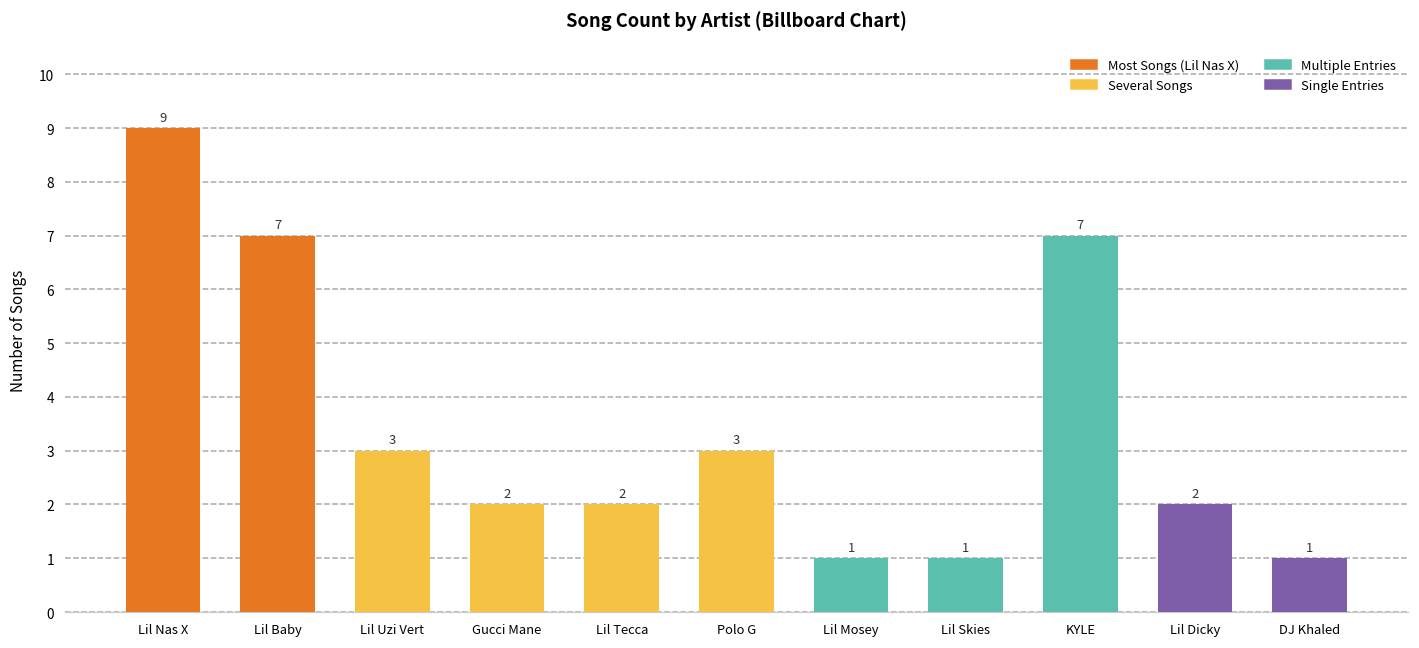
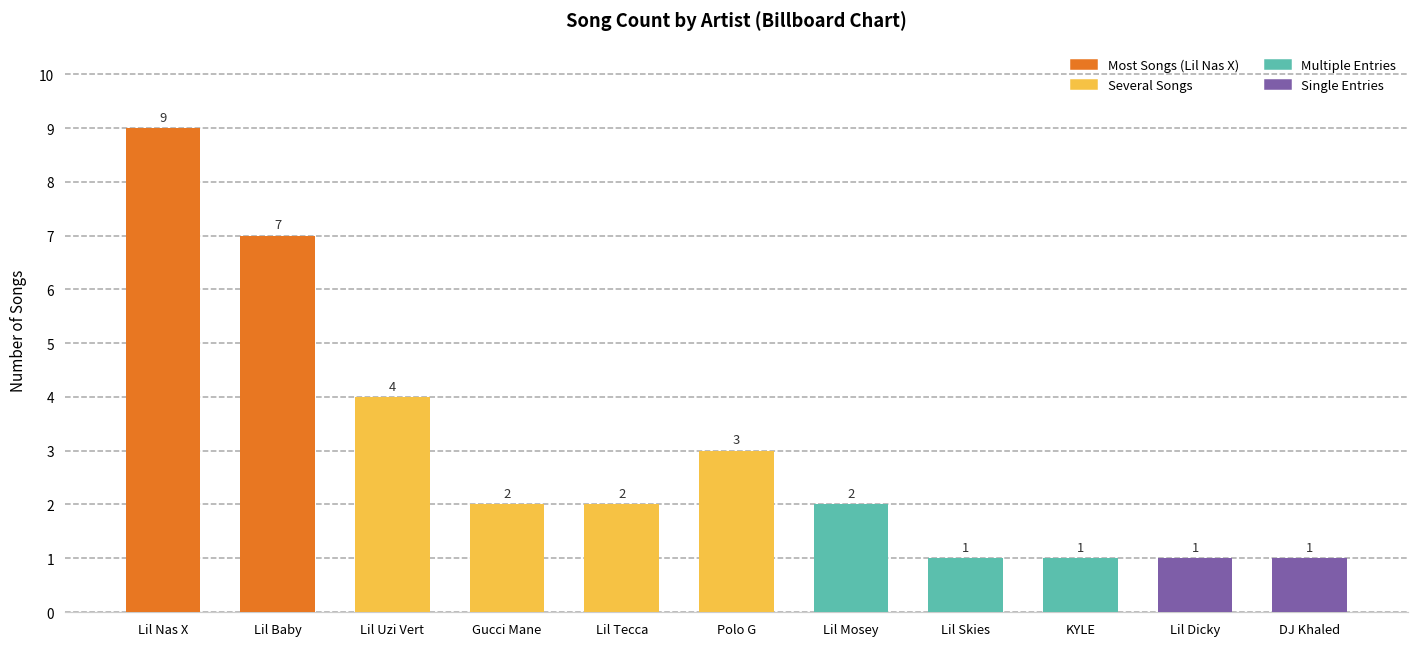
  {
    "Lil Nas X": 9,
    "Lil Baby": 7,
-   "Lil Uzi Vert": 3,
+   "Lil Uzi Vert": 4,
    "Gucci Mane": 2,
    "Lil Tecca": 2,
    "Polo G": 3,
-   "Lil Mosey": 1,
+   "Lil Mosey": 2,
    "Lil Skies": 1,
-   "KYLE": 7,
-   "Lil Dicky": 2,
+   "KYLE": 1,
+   "Lil Dicky": 1,
    "DJ Khaled": 1
  }
